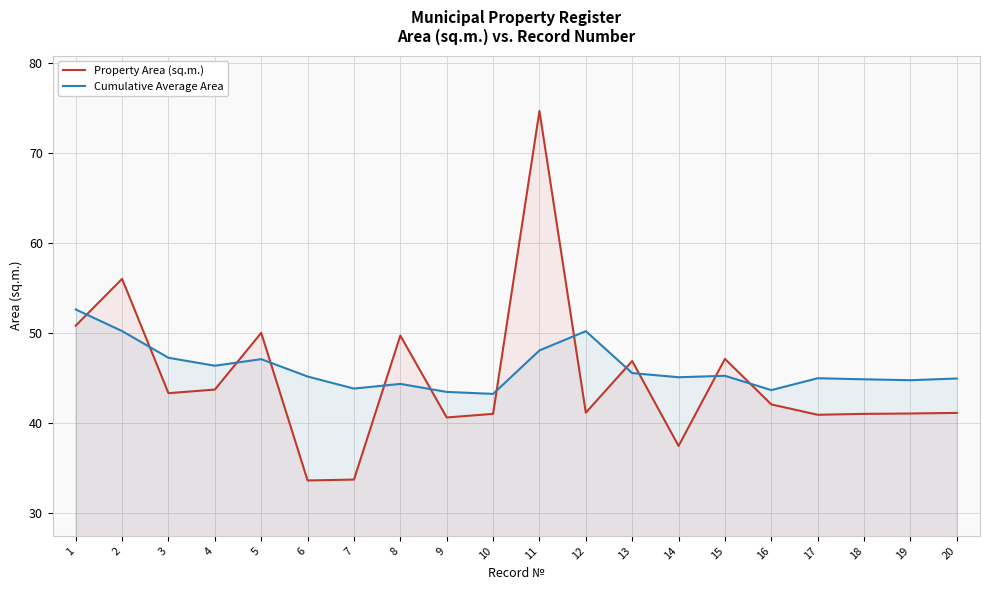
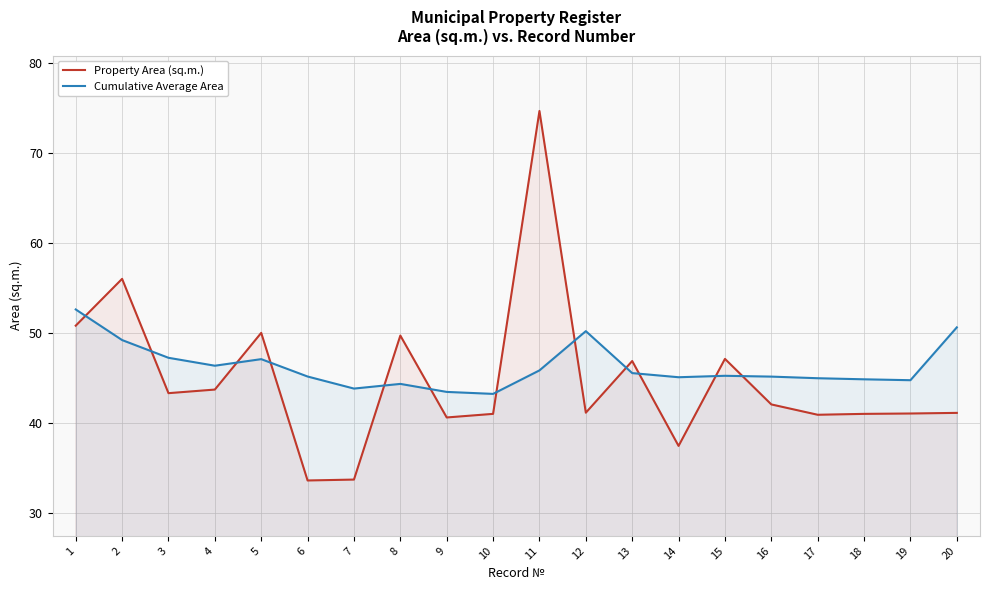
  {
    "Property Area (sq.m.)": {
      "1": 51,
      "2": 56,
      "3": 43,
      "4": 44,
      "5": 50,
      "6": 34,
      "7": 34,
      "8": 50,
      "9": 41,
      "10": 41,
      "11": 75,
      "12": 41,
      "13": 47,
      "14": 37,
      "15": 47,
      "16": 42,
      "17": 41,
      "18": 41,
      "19": 41,
      "20": 41
    },
    "Cumulative Average Area": {
      "1": 53,
-     "2": 50,
+     "2": 49,
      "3": 47,
      "4": 46,
      "5": 47,
      "6": 45,
      "7": 44,
      "8": 44,
      "9": 43,
      "10": 43,
-     "11": 48,
+     "11": 46,
      "12": 50,
      "13": 46,
      "14": 45,
      "15": 45,
-     "16": 44,
+     "16": 45,
      "17": 45,
      "18": 45,
      "19": 45,
-     "20": 45
+     "20": 51
    }
  }
